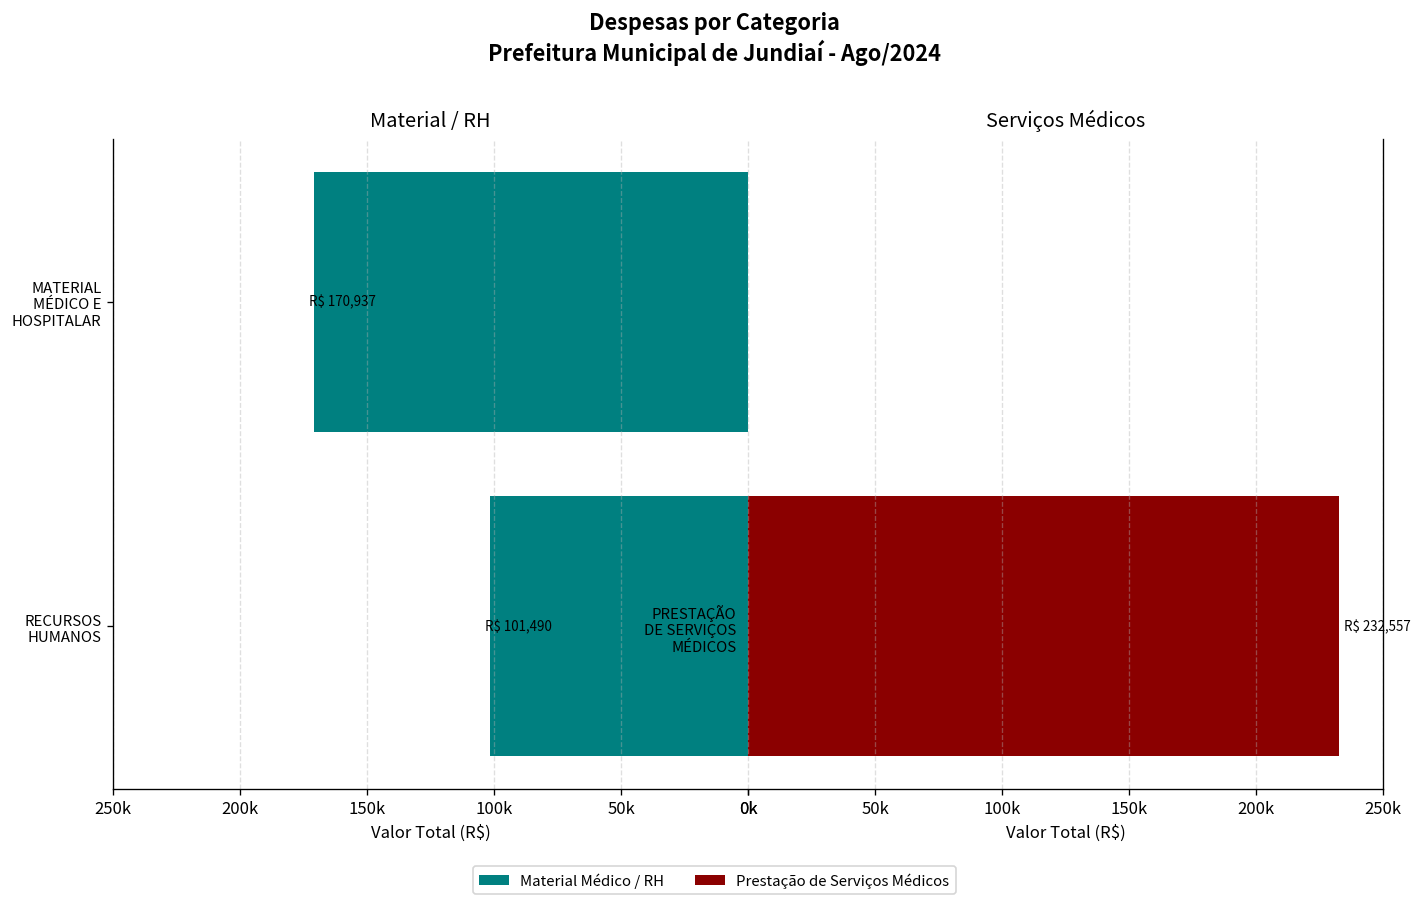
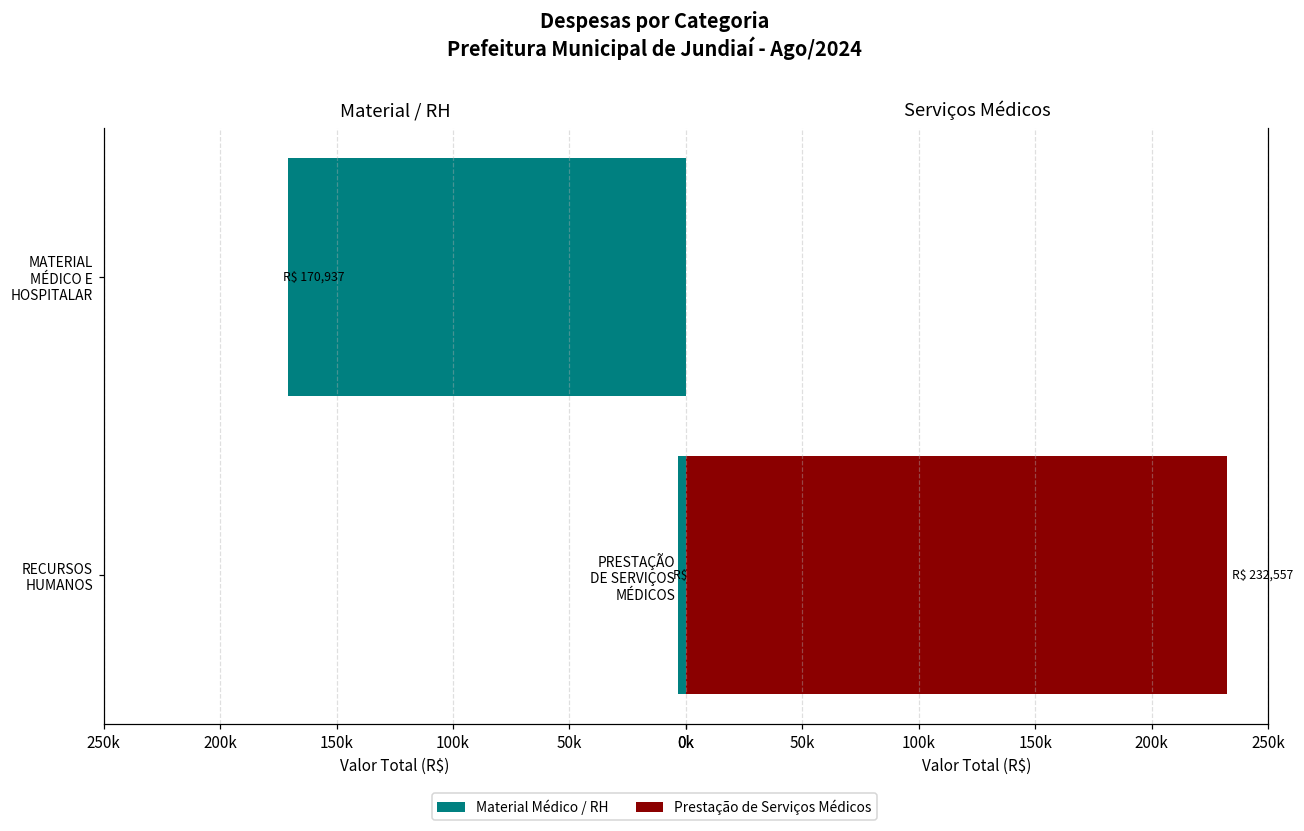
  {
    "Material / RH": {
      "MATERIAL MÉDICO E HOSPITALAR": "170,937",
-     "RECURSOS HUMANOS": "101,490"
+     "RECURSOS HUMANOS": "3,493"
    }
  }
